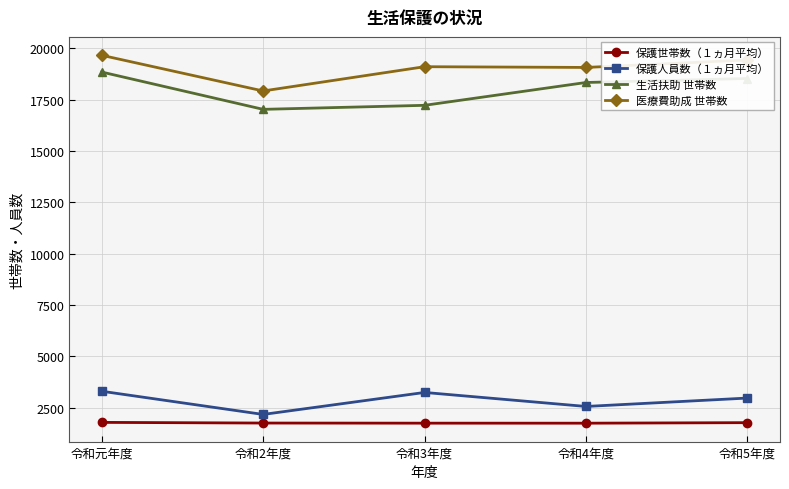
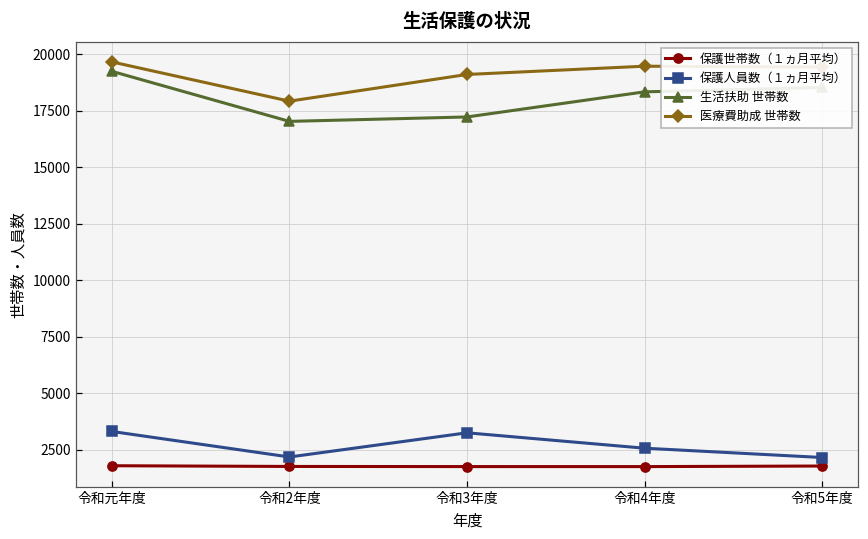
  {
    "保護世帯数（１ヵ月平均）": {
      "令和元年度": 1800,
      "令和2年度": 1800,
      "令和3年度": 1700,
      "令和4年度": 1700,
      "令和5年度": 1800
    },
    "保護人員数（１ヵ月平均）": {
      "令和元年度": 3300,
      "令和2年度": 2200,
      "令和3年度": 3200,
      "令和4年度": 2600,
-     "令和5年度": 3000
+     "令和5年度": 2100
    },
    "生活扶助 世帯数": {
-     "令和元年度": 18800,
+     "令和元年度": 19200,
      "令和2年度": 17000,
      "令和3年度": 17200,
      "令和4年度": 18300
    },
    "医療費助成 世帯数": {
      "令和元年度": 19700,
      "令和2年度": 17900,
      "令和3年度": 19100,
-     "令和4年度": 19100
+     "令和4年度": 19500
    }
  }
